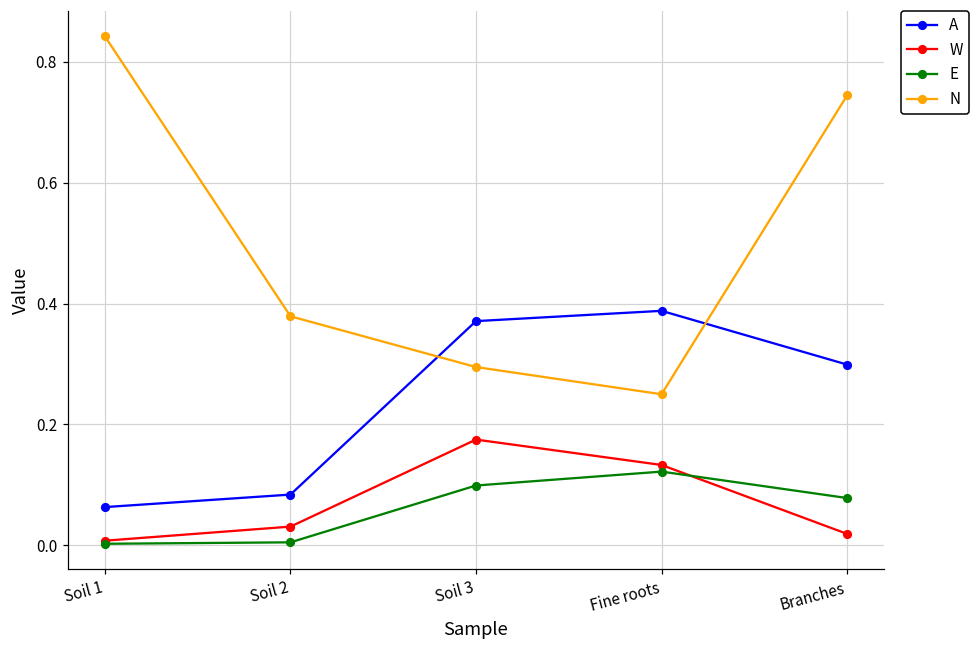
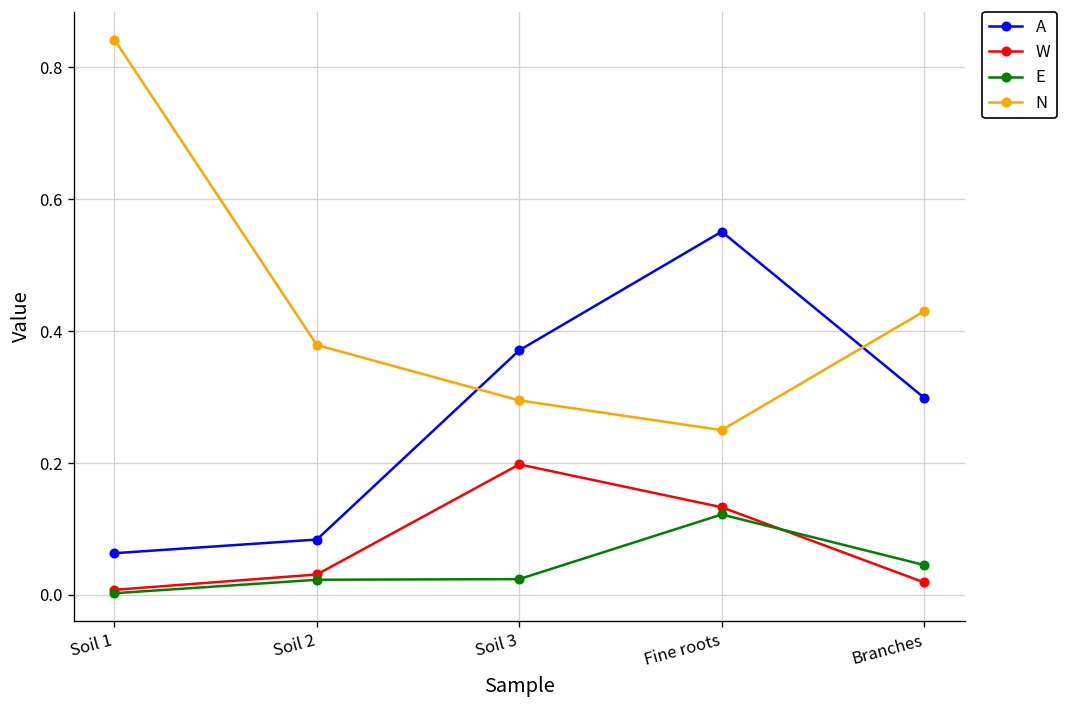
  {
    "A": {
      "Soil 1": 0.06,
      "Soil 2": 0.08,
      "Soil 3": 0.37,
-     "Fine roots": 0.39,
+     "Fine roots": 0.55,
      "Branches": 0.30
    },
    "W": {
      "Soil 1": 0.01,
      "Soil 2": 0.03,
-     "Soil 3": 0.18,
+     "Soil 3": 0.20,
      "Fine roots": 0.13,
      "Branches": 0.02
    },
    "E": {
      "Soil 1": 0.00,
-     "Soil 2": 0.01,
-     "Soil 3": 0.10,
+     "Soil 2": 0.02,
+     "Soil 3": 0.02,
      "Fine roots": 0.12,
-     "Branches": 0.08
+     "Branches": 0.05
    },
    "N": {
      "Soil 1": 0.84,
      "Soil 2": 0.38,
      "Soil 3": 0.30,
      "Fine roots": 0.25,
-     "Branches": 0.74
+     "Branches": 0.43
    }
  }
